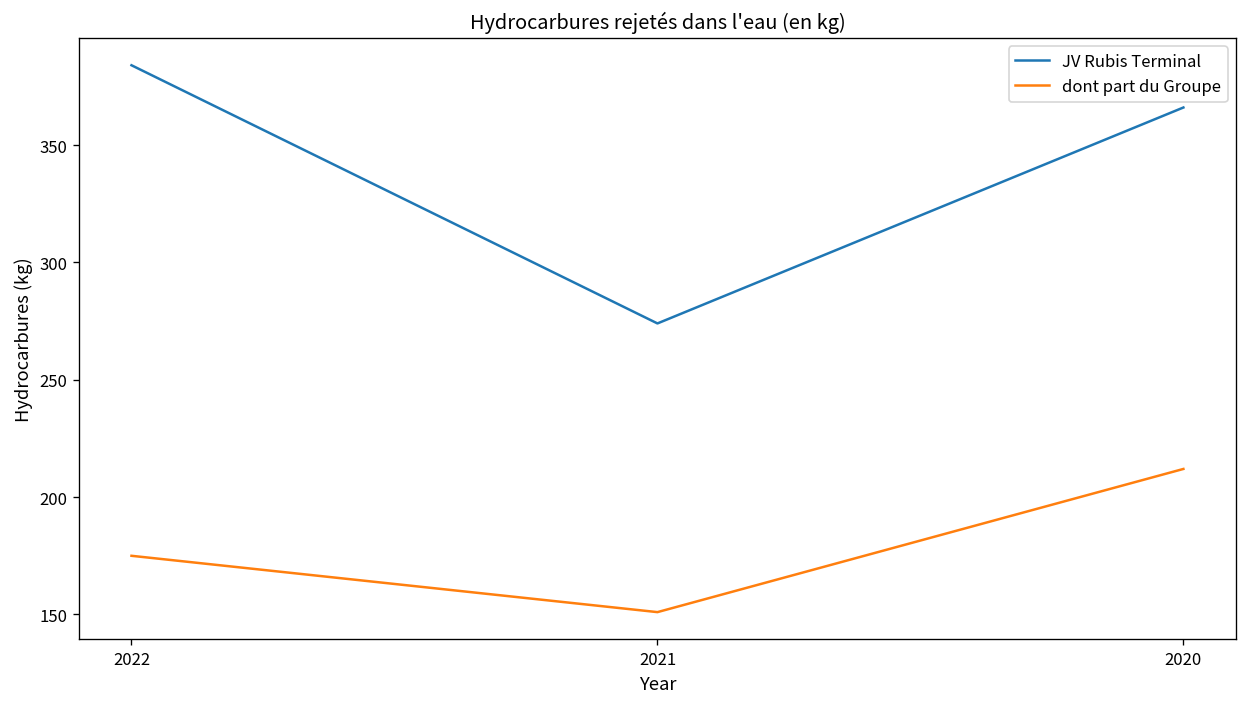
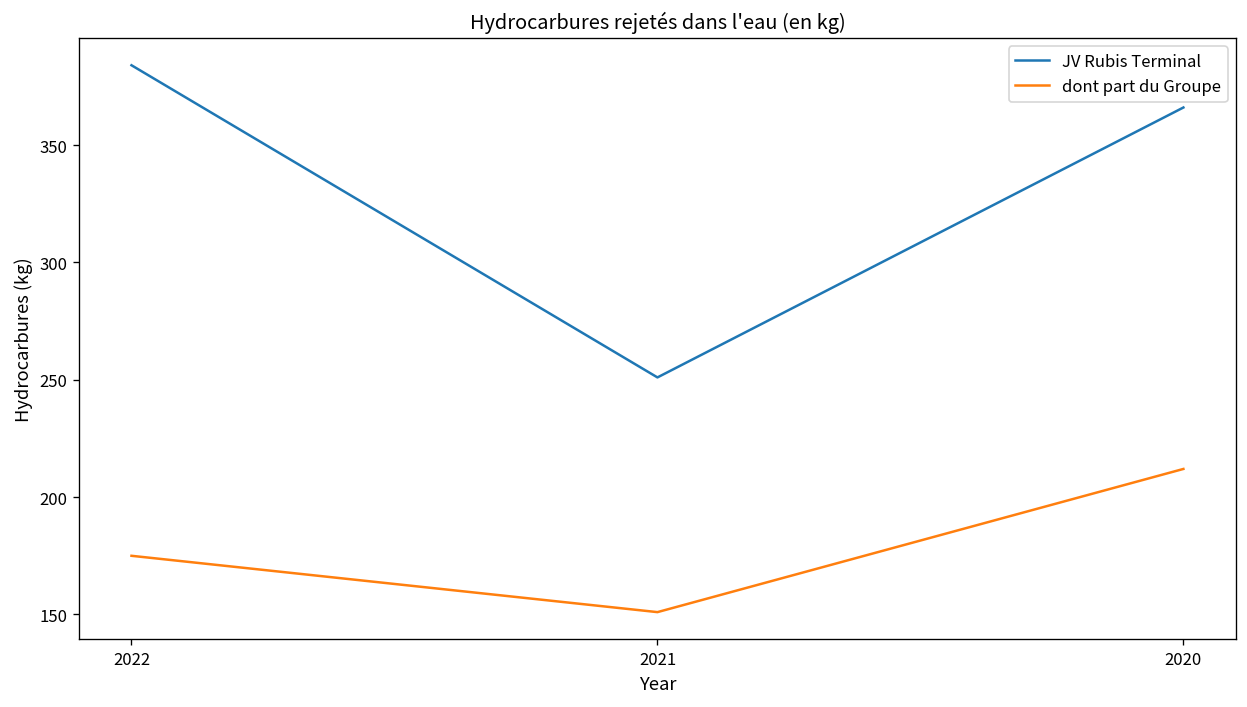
  {
    "JV Rubis Terminal": {
      "2022": 384,
-     "2021": 274,
+     "2021": 251,
      "2020": 366
    },
    "dont part du Groupe": {
      "2022": 175,
      "2021": 151,
      "2020": 212
    }
  }
